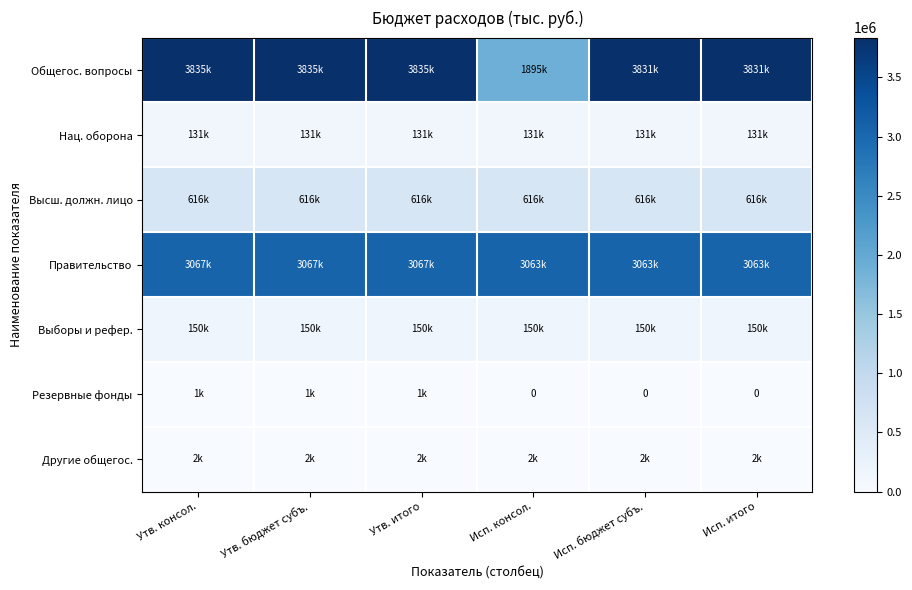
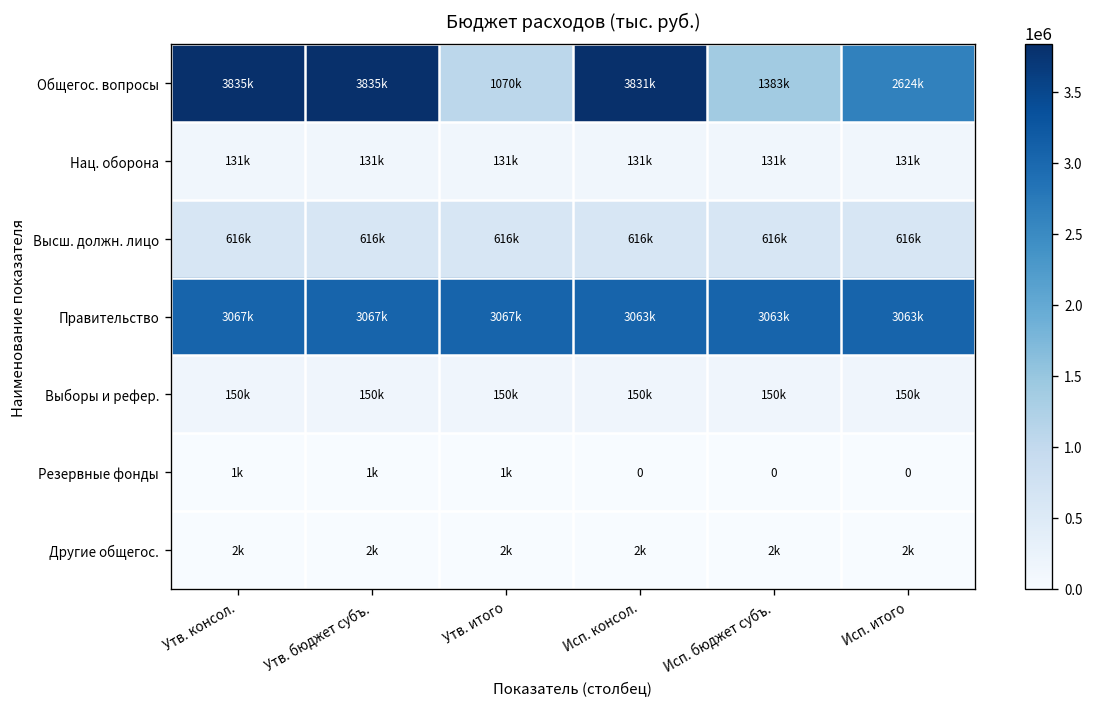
  {
    "Общегос. вопросы": {
      "Утв. консол.": "3835k",
      "Утв. бюджет субъ.": "3835k",
-     "Утв. итого": "3835k",
-     "Исп. консол.": "1895k",
-     "Исп. бюджет субъ.": "3831k",
-     "Исп. итого": "3831k"
+     "Утв. итого": "1070k",
+     "Исп. консол.": "3831k",
+     "Исп. бюджет субъ.": "1383k",
+     "Исп. итого": "2624k"
    },
    "Нац. оборона": {
      "Утв. консол.": "131k",
      "Утв. бюджет субъ.": "131k",
      "Утв. итого": "131k",
      "Исп. консол.": "131k",
      "Исп. бюджет субъ.": "131k",
      "Исп. итого": "131k"
    },
    "Высш. должн. лицо": {
      "Утв. консол.": "616k",
      "Утв. бюджет субъ.": "616k",
      "Утв. итого": "616k",
      "Исп. консол.": "616k",
      "Исп. бюджет субъ.": "616k",
      "Исп. итого": "616k"
    },
    "Правительство": {
      "Утв. консол.": "3067k",
      "Утв. бюджет субъ.": "3067k",
      "Утв. итого": "3067k",
      "Исп. консол.": "3063k",
      "Исп. бюджет субъ.": "3063k",
      "Исп. итого": "3063k"
    },
    "Выборы и рефер.": {
      "Утв. консол.": "150k",
      "Утв. бюджет субъ.": "150k",
      "Утв. итого": "150k",
      "Исп. консол.": "150k",
      "Исп. бюджет субъ.": "150k",
      "Исп. итого": "150k"
    },
    "Резервные фонды": {
      "Утв. консол.": "1k",
      "Утв. бюджет субъ.": "1k",
      "Утв. итого": "1k",
      "Исп. консол.": "0",
      "Исп. бюджет субъ.": "0",
      "Исп. итого": "0"
    },
    "Другие общегос.": {
      "Утв. консол.": "2k",
      "Утв. бюджет субъ.": "2k",
      "Утв. итого": "2k",
      "Исп. консол.": "2k",
      "Исп. бюджет субъ.": "2k",
      "Исп. итого": "2k"
    }
  }
